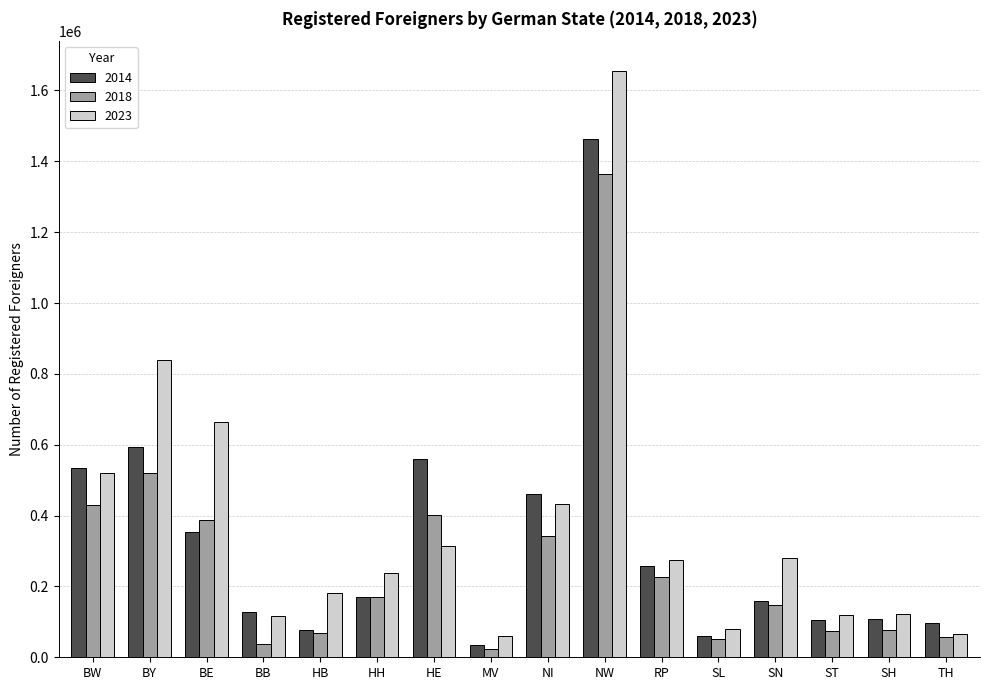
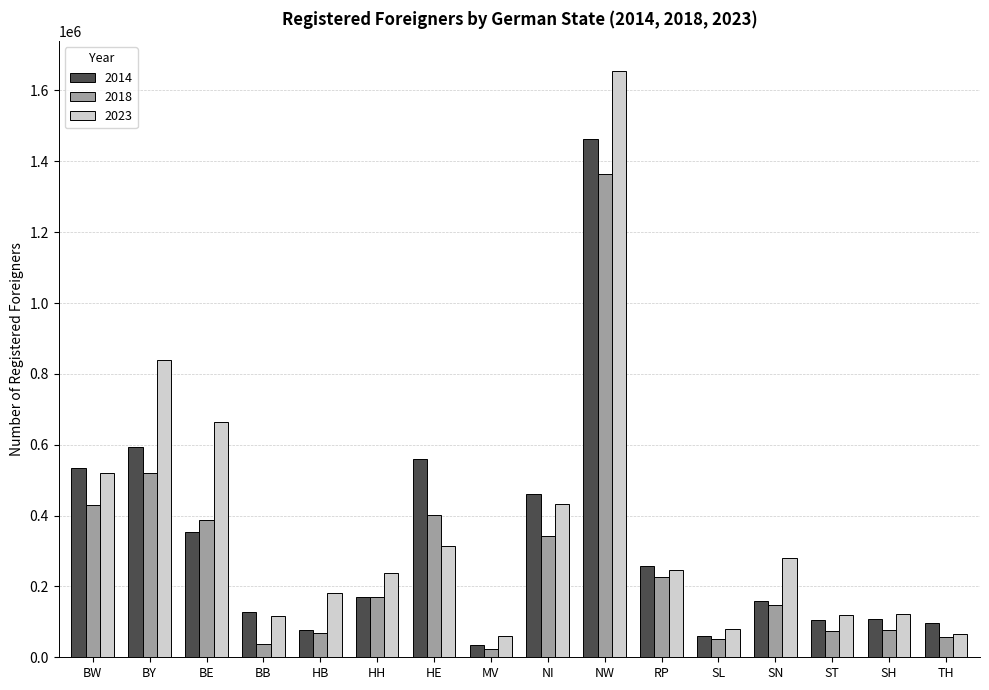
  {
    "2014": {
      "BW": 530000,
      "BY": 590000,
      "BE": 350000,
      "BB": 130000,
      "HB": 80000,
      "HH": 170000,
      "HE": 560000,
      "MV": 30000,
      "NI": 460000,
      "NW": 1460000,
      "RP": 260000,
      "SL": 60000,
      "SN": 160000,
      "ST": 110000,
      "SH": 110000,
      "TH": 100000
    },
    "2018": {
      "BW": 430000,
      "BY": 520000,
      "BE": 390000,
      "BB": 40000,
      "HB": 70000,
      "HH": 170000,
      "HE": 400000,
      "MV": 20000,
      "NI": 340000,
      "NW": 1360000,
      "RP": 230000,
      "SL": 50000,
      "SN": 150000,
      "ST": 70000,
      "SH": 80000,
      "TH": 60000
    },
    "2023": {
      "BW": 520000,
      "BY": 840000,
      "BE": 660000,
      "BB": 120000,
      "HB": 180000,
      "HH": 240000,
      "HE": 310000,
      "MV": 60000,
      "NI": 430000,
      "NW": 1660000,
-     "RP": 270000,
+     "RP": 250000,
      "SL": 80000,
      "SN": 280000,
      "ST": 120000,
      "SH": 120000,
      "TH": 70000
    }
  }
